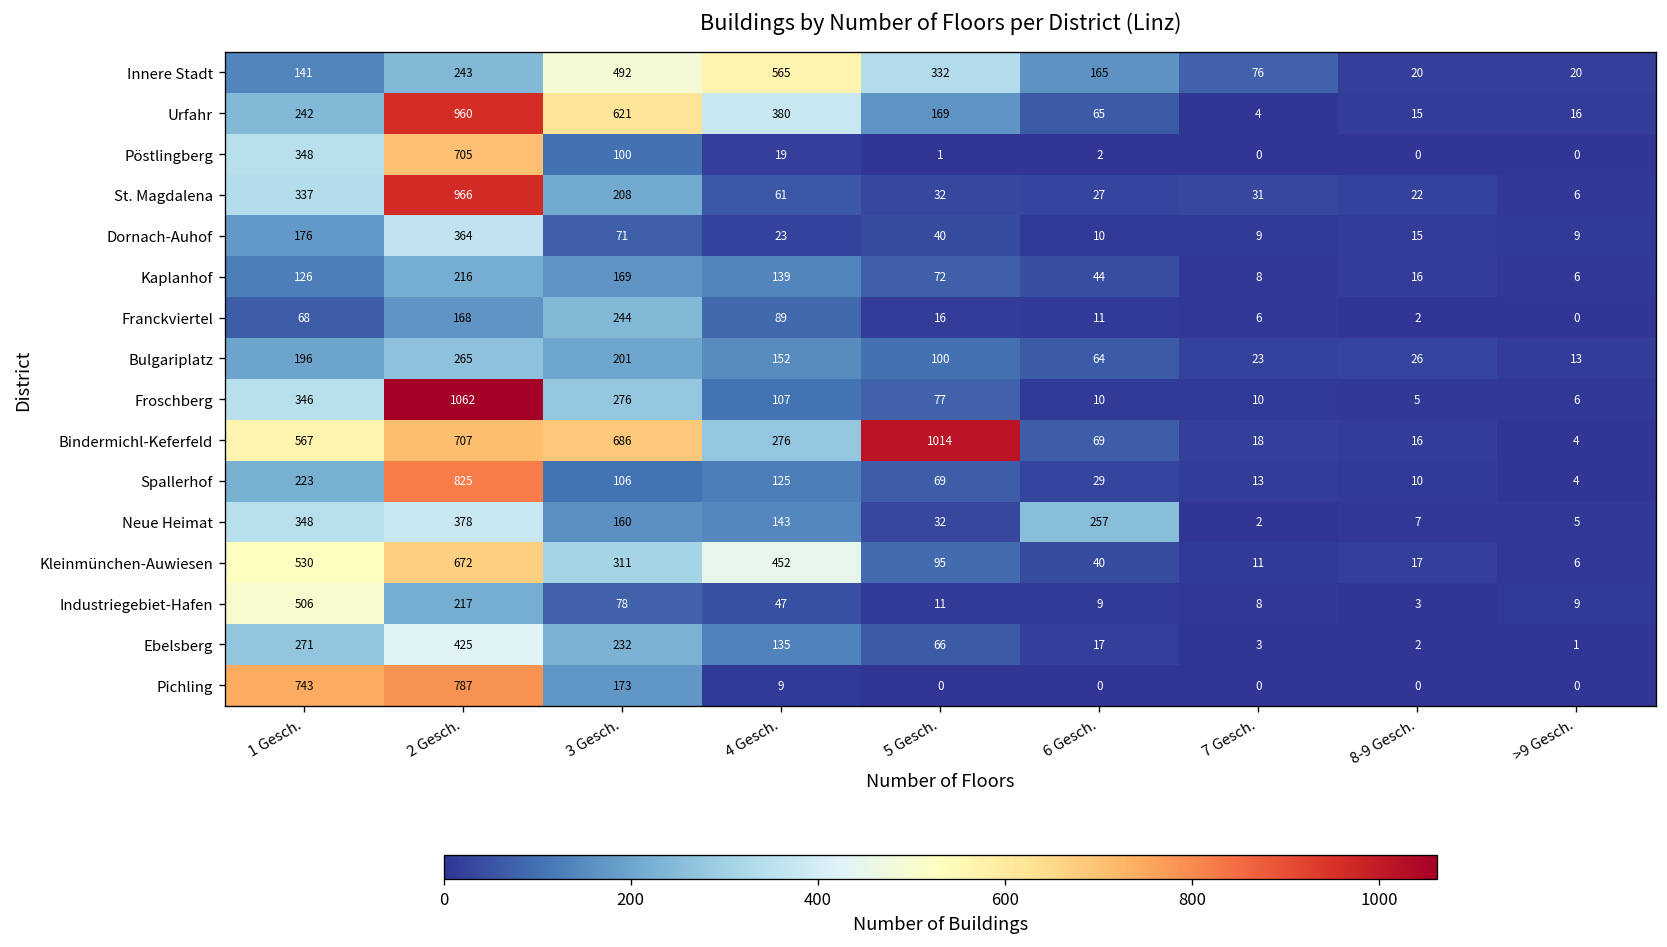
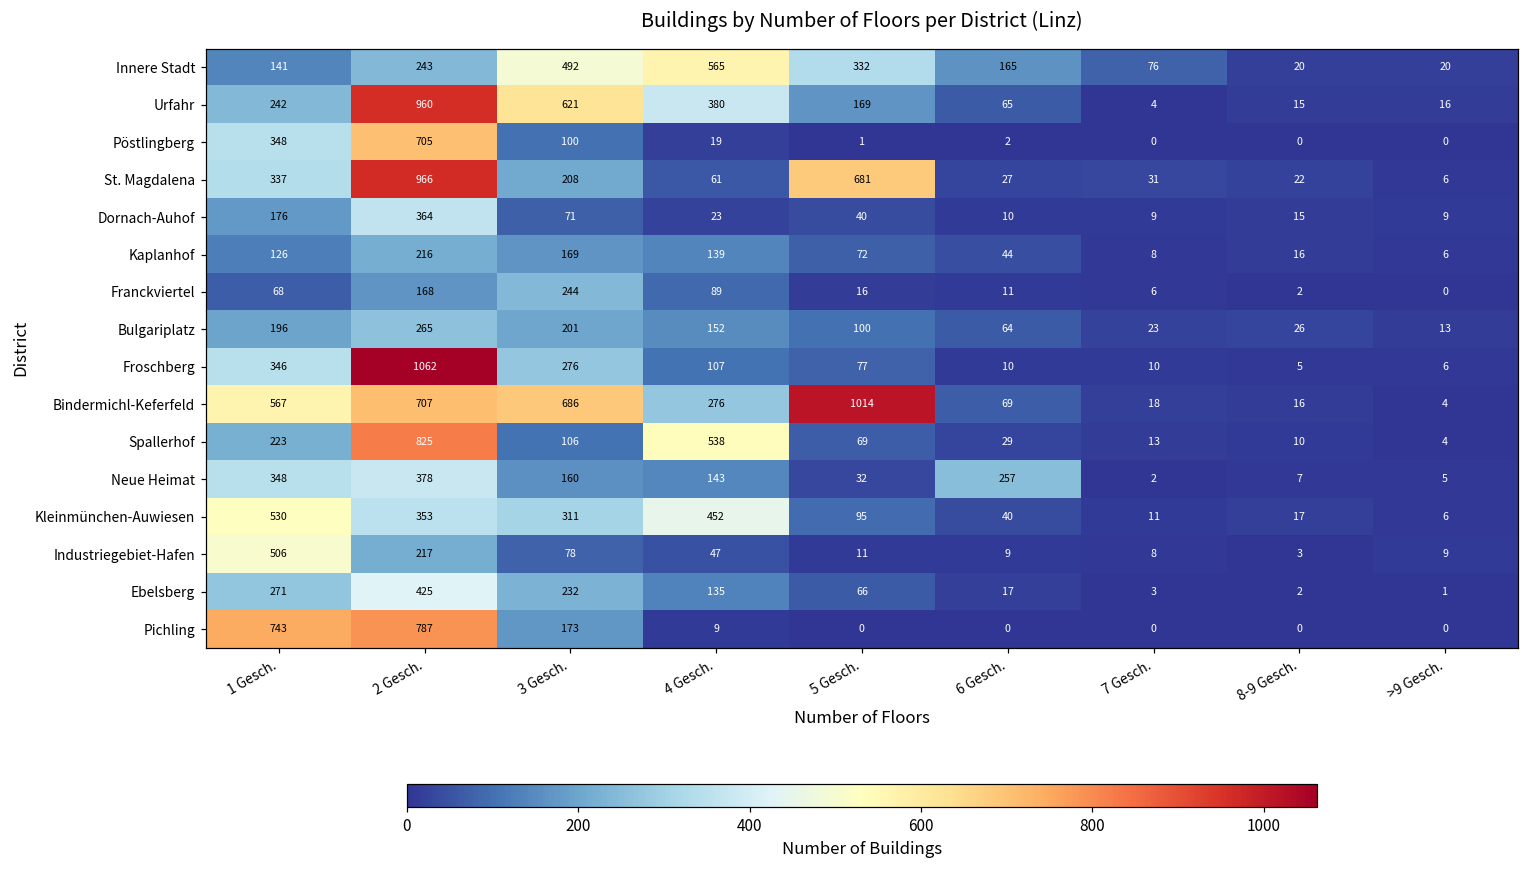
  {
    "Innere Stadt": {
      "1 Gesch.": 141,
      "2 Gesch.": 243,
      "3 Gesch.": 492,
      "4 Gesch.": 565,
      "5 Gesch.": 332,
      "6 Gesch.": 165,
      "7 Gesch.": 76,
      "8-9 Gesch.": 20,
      ">9 Gesch.": 20
    },
    "Urfahr": {
      "1 Gesch.": 242,
      "2 Gesch.": 960,
      "3 Gesch.": 621,
      "4 Gesch.": 380,
      "5 Gesch.": 169,
      "6 Gesch.": 65,
      "7 Gesch.": 4,
      "8-9 Gesch.": 15,
      ">9 Gesch.": 16
    },
    "Pöstlingberg": {
      "1 Gesch.": 348,
      "2 Gesch.": 705,
      "3 Gesch.": 100,
      "4 Gesch.": 19,
      "5 Gesch.": 1,
      "6 Gesch.": 2,
      "7 Gesch.": 0,
      "8-9 Gesch.": 0,
      ">9 Gesch.": 0
    },
    "St. Magdalena": {
      "1 Gesch.": 337,
      "2 Gesch.": 966,
      "3 Gesch.": 208,
      "4 Gesch.": 61,
-     "5 Gesch.": 32,
+     "5 Gesch.": 681,
      "6 Gesch.": 27,
      "7 Gesch.": 31,
      "8-9 Gesch.": 22,
      ">9 Gesch.": 6
    },
    "Dornach-Auhof": {
      "1 Gesch.": 176,
      "2 Gesch.": 364,
      "3 Gesch.": 71,
      "4 Gesch.": 23,
      "5 Gesch.": 40,
      "6 Gesch.": 10,
      "7 Gesch.": 9,
      "8-9 Gesch.": 15,
      ">9 Gesch.": 9
    },
    "Kaplanhof": {
      "1 Gesch.": 126,
      "2 Gesch.": 216,
      "3 Gesch.": 169,
      "4 Gesch.": 139,
      "5 Gesch.": 72,
      "6 Gesch.": 44,
      "7 Gesch.": 8,
      "8-9 Gesch.": 16,
      ">9 Gesch.": 6
    },
    "Franckviertel": {
      "1 Gesch.": 68,
      "2 Gesch.": 168,
      "3 Gesch.": 244,
      "4 Gesch.": 89,
      "5 Gesch.": 16,
      "6 Gesch.": 11,
      "7 Gesch.": 6,
      "8-9 Gesch.": 2,
      ">9 Gesch.": 0
    },
    "Bulgariplatz": {
      "1 Gesch.": 196,
      "2 Gesch.": 265,
      "3 Gesch.": 201,
      "4 Gesch.": 152,
      "5 Gesch.": 100,
      "6 Gesch.": 64,
      "7 Gesch.": 23,
      "8-9 Gesch.": 26,
      ">9 Gesch.": 13
    },
    "Froschberg": {
      "1 Gesch.": 346,
      "2 Gesch.": 1062,
      "3 Gesch.": 276,
      "4 Gesch.": 107,
      "5 Gesch.": 77,
      "6 Gesch.": 10,
      "7 Gesch.": 10,
      "8-9 Gesch.": 5,
      ">9 Gesch.": 6
    },
    "Bindermichl-Keferfeld": {
      "1 Gesch.": 567,
      "2 Gesch.": 707,
      "3 Gesch.": 686,
      "4 Gesch.": 276,
      "5 Gesch.": 1014,
      "6 Gesch.": 69,
      "7 Gesch.": 18,
      "8-9 Gesch.": 16,
      ">9 Gesch.": 4
    },
    "Spallerhof": {
      "1 Gesch.": 223,
      "2 Gesch.": 825,
      "3 Gesch.": 106,
-     "4 Gesch.": 125,
+     "4 Gesch.": 538,
      "5 Gesch.": 69,
      "6 Gesch.": 29,
      "7 Gesch.": 13,
      "8-9 Gesch.": 10,
      ">9 Gesch.": 4
    },
    "Neue Heimat": {
      "1 Gesch.": 348,
      "2 Gesch.": 378,
      "3 Gesch.": 160,
      "4 Gesch.": 143,
      "5 Gesch.": 32,
      "6 Gesch.": 257,
      "7 Gesch.": 2,
      "8-9 Gesch.": 7,
      ">9 Gesch.": 5
    },
    "Kleinmünchen-Auwiesen": {
      "1 Gesch.": 530,
-     "2 Gesch.": 672,
+     "2 Gesch.": 353,
      "3 Gesch.": 311,
      "4 Gesch.": 452,
      "5 Gesch.": 95,
      "6 Gesch.": 40,
      "7 Gesch.": 11,
      "8-9 Gesch.": 17,
      ">9 Gesch.": 6
    },
    "Industriegebiet-Hafen": {
      "1 Gesch.": 506,
      "2 Gesch.": 217,
      "3 Gesch.": 78,
      "4 Gesch.": 47,
      "5 Gesch.": 11,
      "6 Gesch.": 9,
      "7 Gesch.": 8,
      "8-9 Gesch.": 3,
      ">9 Gesch.": 9
    },
    "Ebelsberg": {
      "1 Gesch.": 271,
      "2 Gesch.": 425,
      "3 Gesch.": 232,
      "4 Gesch.": 135,
      "5 Gesch.": 66,
      "6 Gesch.": 17,
      "7 Gesch.": 3,
      "8-9 Gesch.": 2,
      ">9 Gesch.": 1
    },
    "Pichling": {
      "1 Gesch.": 743,
      "2 Gesch.": 787,
      "3 Gesch.": 173,
      "4 Gesch.": 9,
      "5 Gesch.": 0,
      "6 Gesch.": 0,
      "7 Gesch.": 0,
      "8-9 Gesch.": 0,
      ">9 Gesch.": 0
    }
  }
